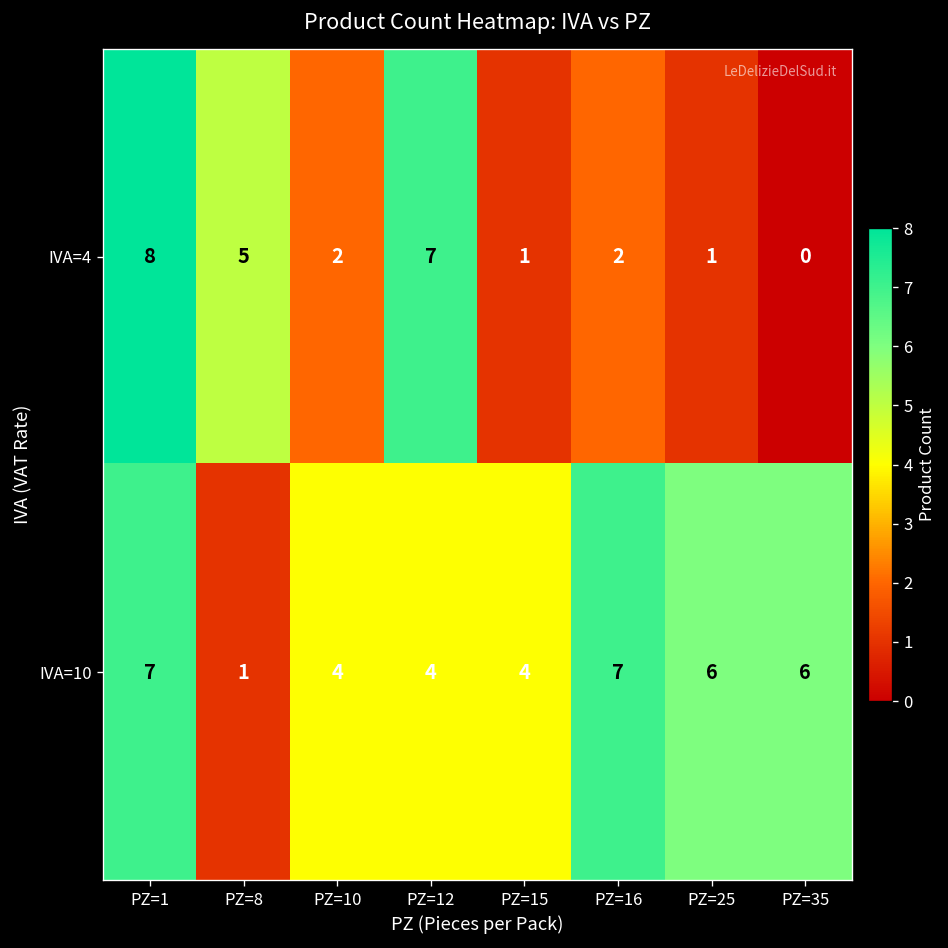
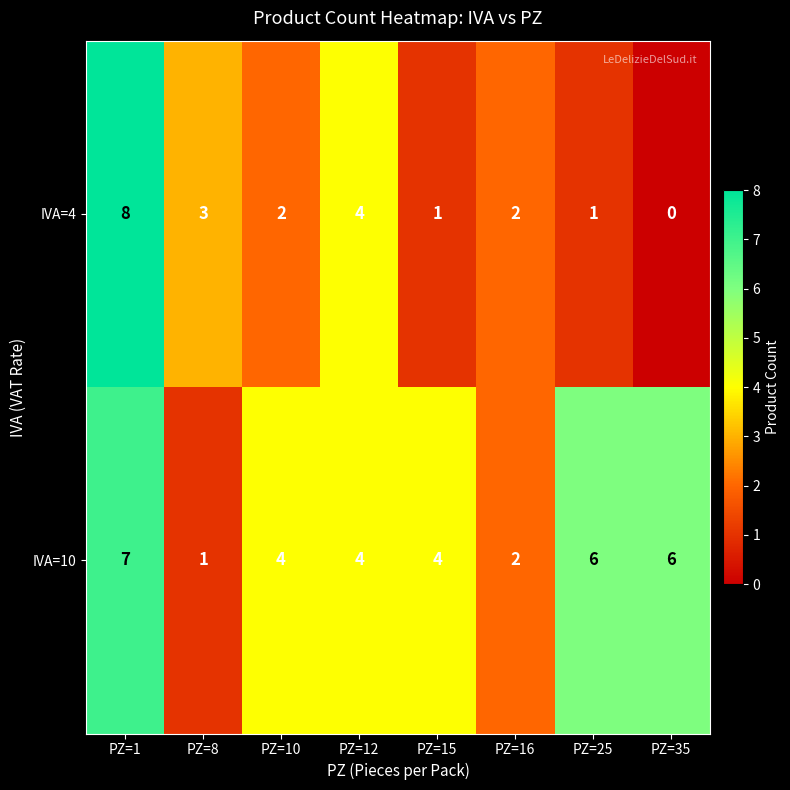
  {
    "IVA=4": {
      "PZ=1": 8,
-     "PZ=8": 5,
+     "PZ=8": 3,
      "PZ=10": 2,
-     "PZ=12": 7,
+     "PZ=12": 4,
      "PZ=15": 1,
      "PZ=16": 2,
      "PZ=25": 1
    },
    "IVA=10": {
      "PZ=1": 7,
      "PZ=8": 1,
      "PZ=10": 4,
      "PZ=12": 4,
      "PZ=15": 4,
-     "PZ=16": 7,
+     "PZ=16": 2,
      "PZ=25": 6,
      "PZ=35": 6
    }
  }
